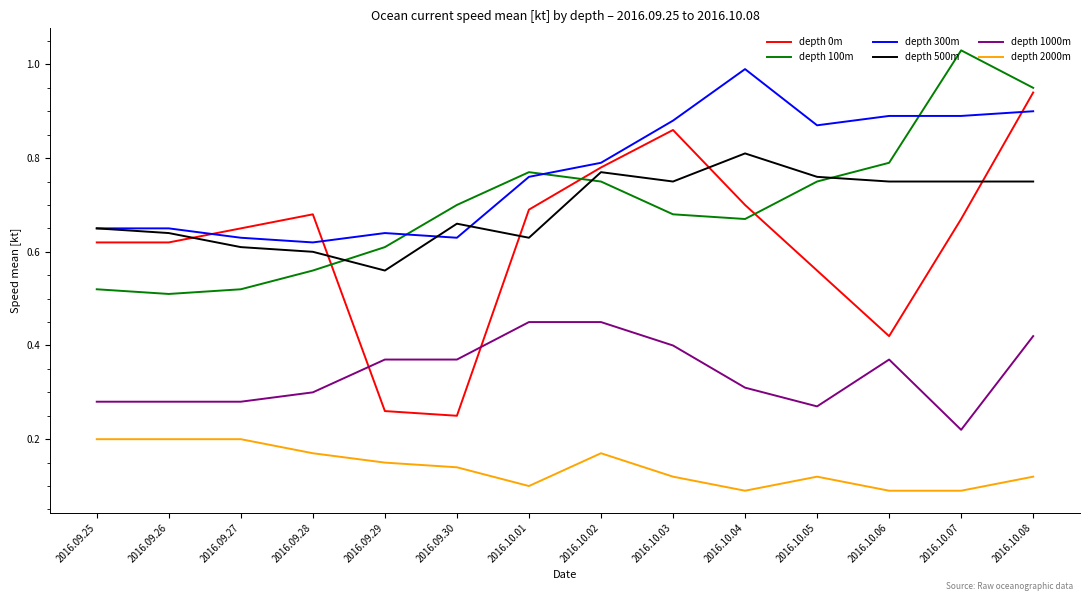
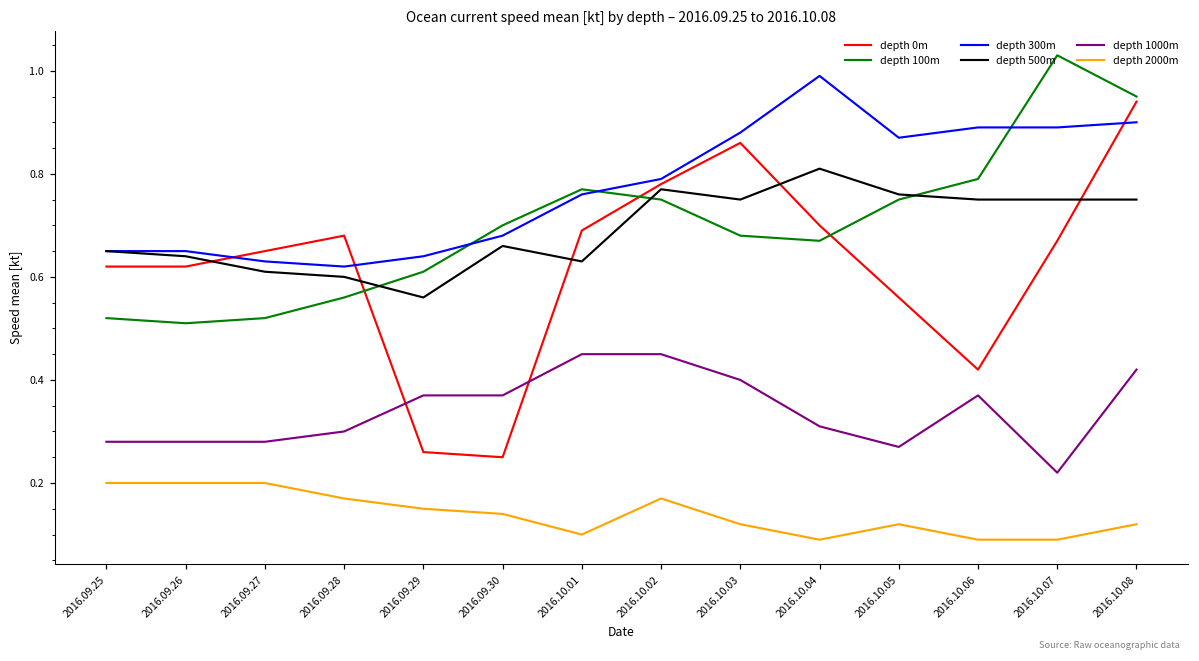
  {
    "depth 0m": {
      "2016.09.25": 0.62,
      "2016.09.26": 0.62,
      "2016.09.27": 0.65,
      "2016.09.28": 0.68,
      "2016.09.29": 0.26,
      "2016.09.30": 0.25,
      "2016.10.01": 0.69,
      "2016.10.02": 0.78,
      "2016.10.03": 0.86,
      "2016.10.04": 0.70,
      "2016.10.05": 0.56,
      "2016.10.06": 0.42,
      "2016.10.07": 0.67,
      "2016.10.08": 0.94
    },
    "depth 100m": {
      "2016.09.25": 0.52,
      "2016.09.26": 0.51,
      "2016.09.27": 0.52,
      "2016.09.28": 0.56,
      "2016.09.29": 0.61,
      "2016.09.30": 0.70,
      "2016.10.01": 0.77,
      "2016.10.02": 0.75,
      "2016.10.03": 0.68,
      "2016.10.04": 0.67,
      "2016.10.05": 0.75,
      "2016.10.06": 0.79,
      "2016.10.07": 1.03,
      "2016.10.08": 0.95
    },
    "depth 300m": {
      "2016.09.26": 0.65,
      "2016.09.27": 0.63,
      "2016.09.28": 0.62,
      "2016.09.29": 0.64,
-     "2016.09.30": 0.63,
+     "2016.09.30": 0.68,
      "2016.10.01": 0.76,
      "2016.10.02": 0.79,
      "2016.10.03": 0.88,
      "2016.10.04": 0.99,
      "2016.10.05": 0.87,
      "2016.10.06": 0.89,
      "2016.10.07": 0.89,
      "2016.10.08": 0.90
    },
    "depth 500m": {
      "2016.09.26": 0.64,
      "2016.09.27": 0.61,
      "2016.09.28": 0.60,
      "2016.09.29": 0.56,
      "2016.09.30": 0.66,
      "2016.10.01": 0.63,
      "2016.10.02": 0.77,
      "2016.10.03": 0.75,
      "2016.10.04": 0.81,
      "2016.10.05": 0.76,
      "2016.10.06": 0.75,
      "2016.10.07": 0.75,
      "2016.10.08": 0.75
    },
    "depth 1000m": {
      "2016.09.25": 0.28,
      "2016.09.26": 0.28,
      "2016.09.27": 0.28,
      "2016.09.28": 0.30,
      "2016.09.29": 0.37,
      "2016.09.30": 0.37,
      "2016.10.01": 0.45,
      "2016.10.02": 0.45,
      "2016.10.03": 0.40,
      "2016.10.04": 0.31,
      "2016.10.05": 0.27,
      "2016.10.06": 0.37,
      "2016.10.07": 0.22,
      "2016.10.08": 0.42
    },
    "depth 2000m": {
      "2016.09.25": 0.20,
      "2016.09.26": 0.20,
      "2016.09.27": 0.20,
      "2016.09.28": 0.17,
      "2016.09.29": 0.15,
      "2016.09.30": 0.14,
      "2016.10.01": 0.10,
      "2016.10.02": 0.17,
      "2016.10.03": 0.12,
      "2016.10.04": 0.09,
      "2016.10.05": 0.12,
      "2016.10.06": 0.09,
      "2016.10.07": 0.09,
      "2016.10.08": 0.12
    }
  }
